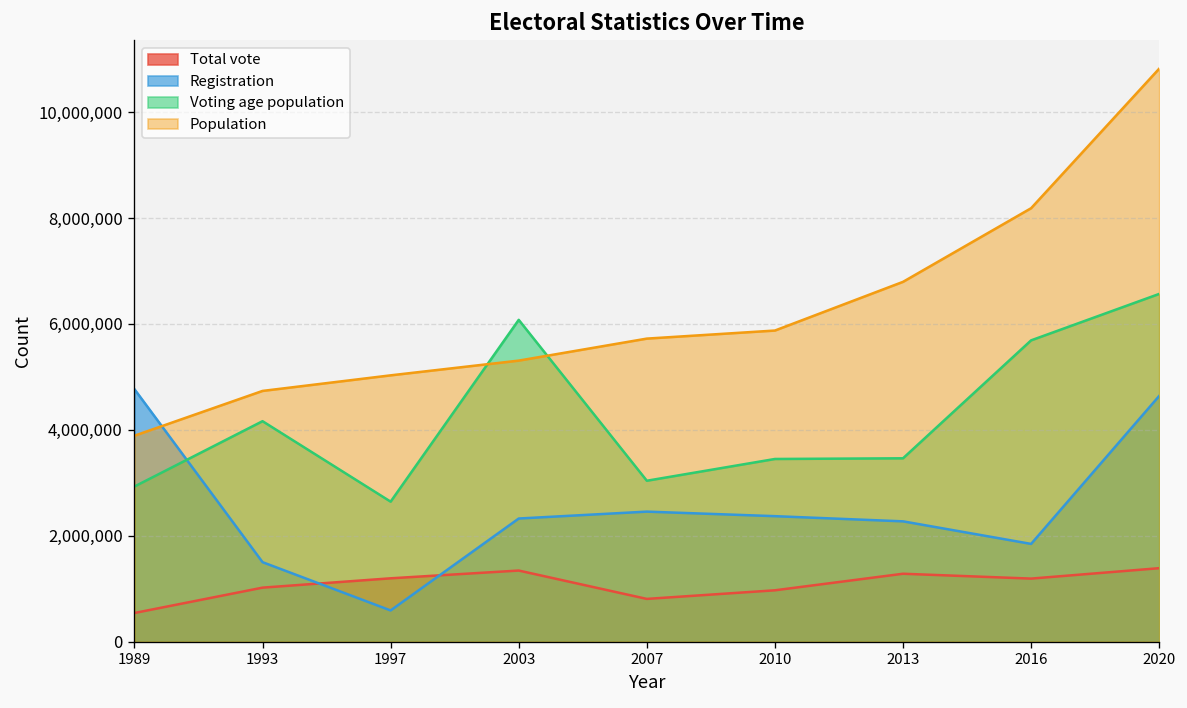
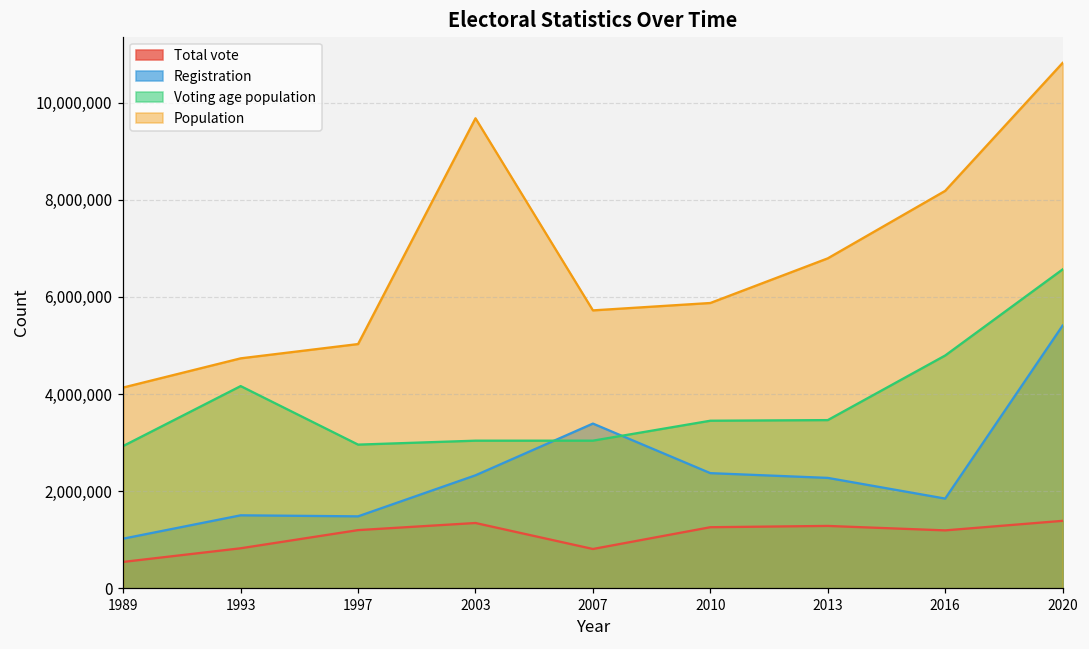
  {
    "Total vote": {
      "1989": "500,000",
-     "1993": "1,000,000",
+     "1993": "800,000",
      "1997": "1,200,000",
      "2003": "1,300,000",
      "2007": "800,000",
-     "2010": "1,000,000",
+     "2010": "1,300,000",
      "2013": "1,300,000",
      "2016": "1,200,000",
      "2020": "1,400,000"
    },
    "Registration": {
-     "1989": "4,800,000",
+     "1989": "1,000,000",
      "1993": "1,500,000",
-     "1997": "600,000",
+     "1997": "1,500,000",
      "2003": "2,300,000",
-     "2007": "2,500,000",
+     "2007": "3,400,000",
      "2010": "2,400,000",
      "2013": "2,300,000",
      "2016": "1,800,000",
-     "2020": "4,600,000"
+     "2020": "5,400,000"
    },
    "Voting age population": {
      "1989": "2,900,000",
      "1993": "4,200,000",
-     "1997": "2,600,000",
-     "2003": "6,100,000",
+     "1997": "3,000,000",
+     "2003": "3,000,000",
      "2007": "3,000,000",
      "2010": "3,400,000",
      "2013": "3,500,000",
-     "2016": "5,700,000",
+     "2016": "4,800,000",
      "2020": "6,600,000"
    },
    "Population": {
-     "1989": "3,900,000",
+     "1989": "4,100,000",
      "1993": "4,700,000",
      "1997": "5,000,000",
-     "2003": "5,300,000",
+     "2003": "9,700,000",
      "2007": "5,700,000",
      "2010": "5,900,000",
      "2013": "6,800,000",
      "2016": "8,200,000",
      "2020": "10,800,000"
    }
  }
